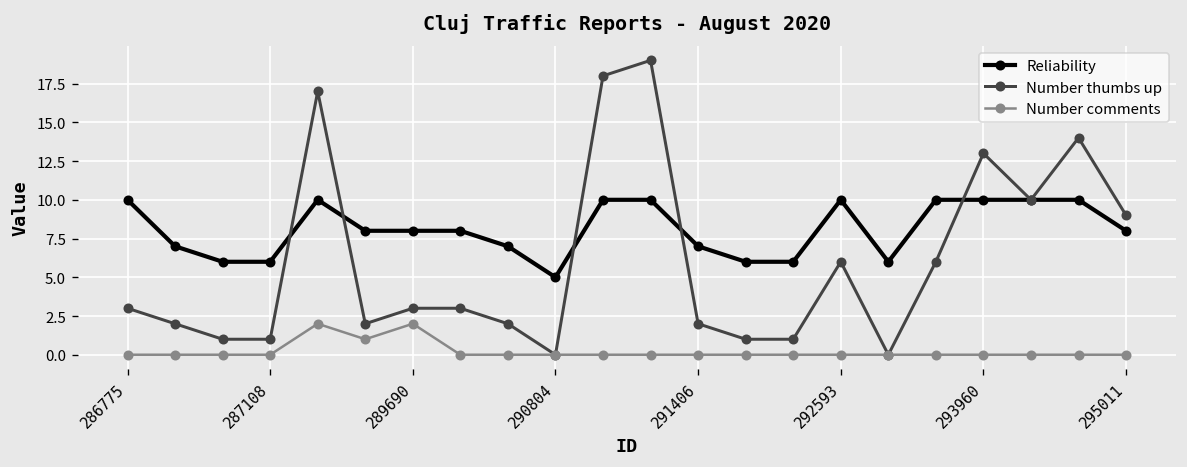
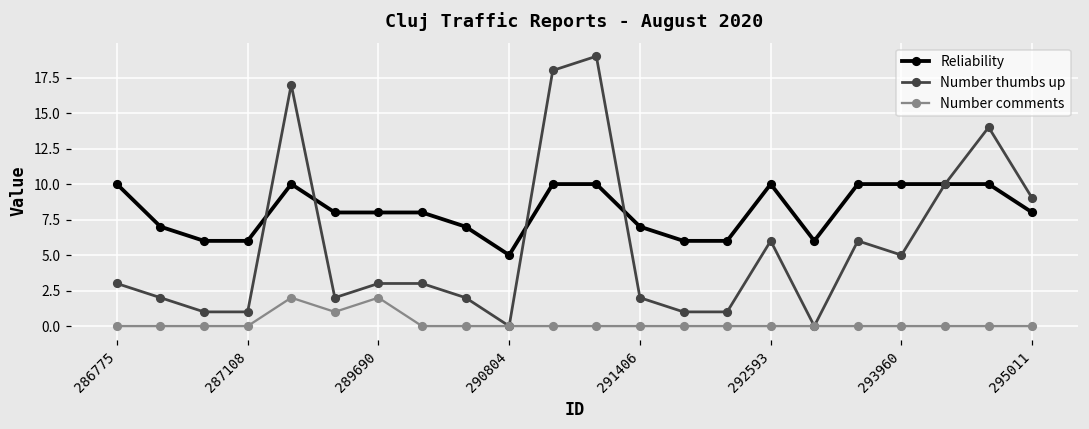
  {
    "Reliability": {
      "286775": 10,
      "287108": 6,
      "289690": 8,
      "290804": 5,
      "291406": 7,
      "292593": 10,
      "293960": 10,
      "295011": 8
    },
    "Number thumbs up": {
      "286775": 3,
      "287108": 1,
      "289690": 3,
      "291406": 2,
      "292593": 6,
-     "293960": 13,
+     "293960": 5,
      "295011": 9
    },
    "Number comments": {
      "286775": 0,
      "287108": 0,
      "289690": 2,
      "291406": 0,
      "292593": 0,
      "293960": 0,
      "295011": 0
    }
  }
